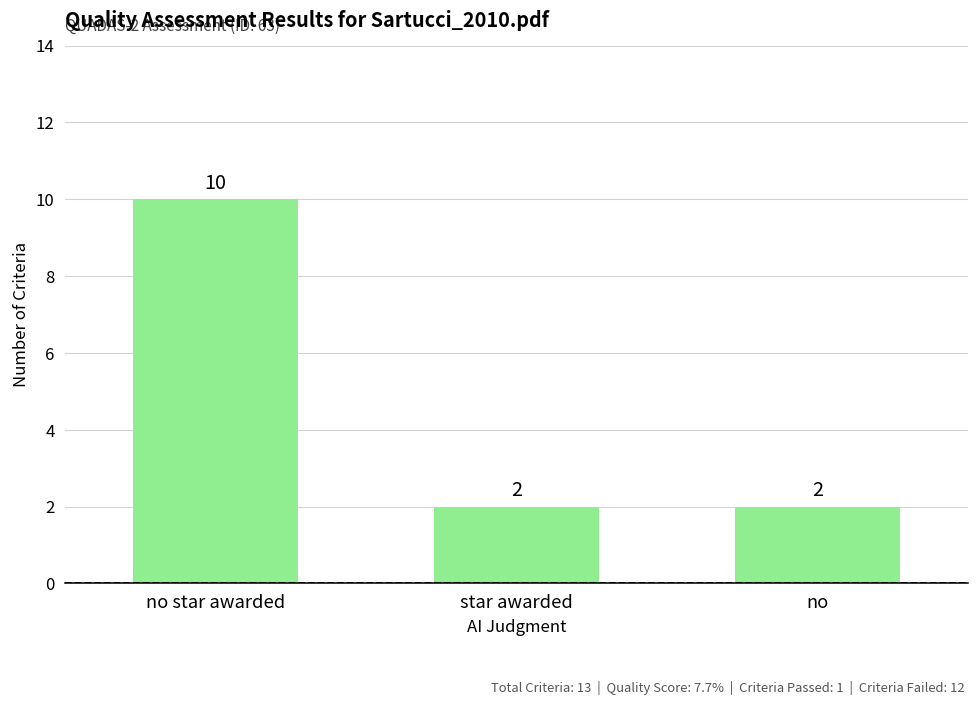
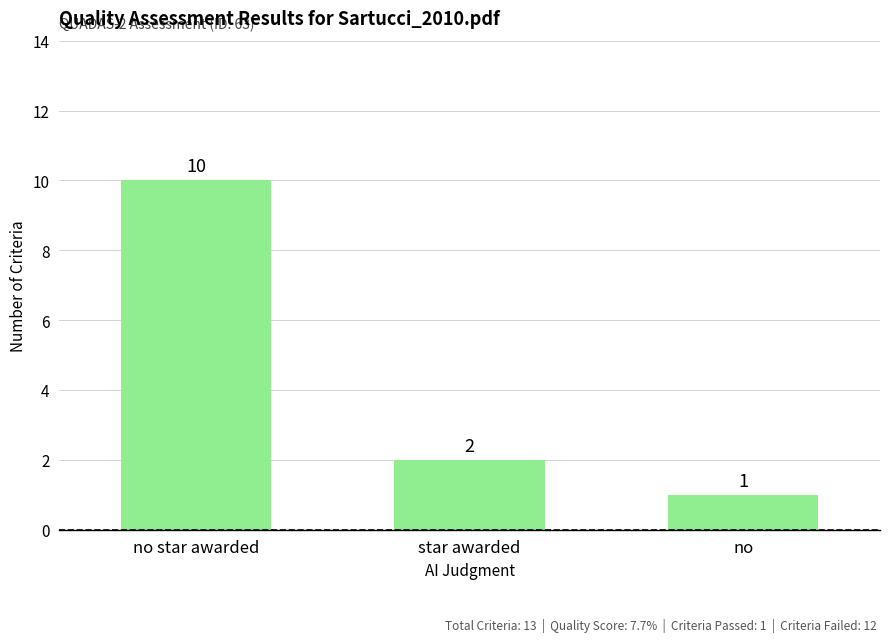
  {
    "no star awarded": 10,
    "star awarded": 2,
-   "no": 2
+   "no": 1
  }
